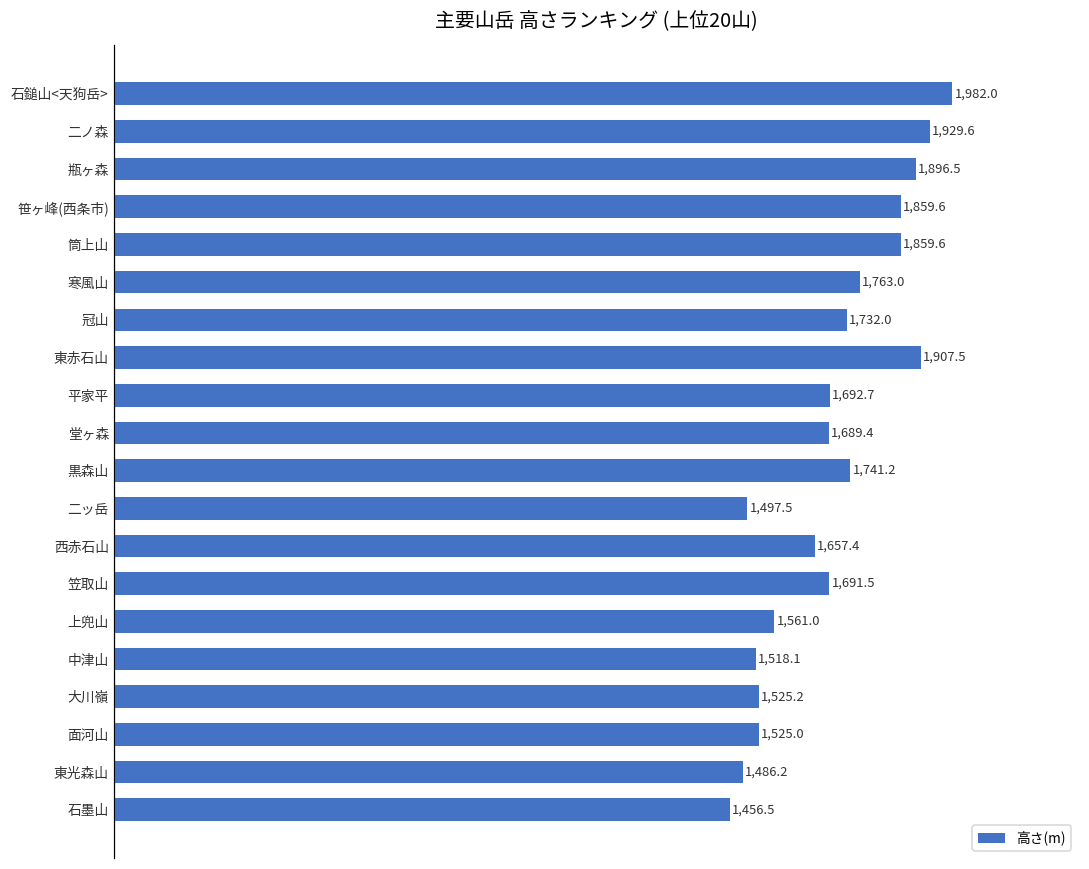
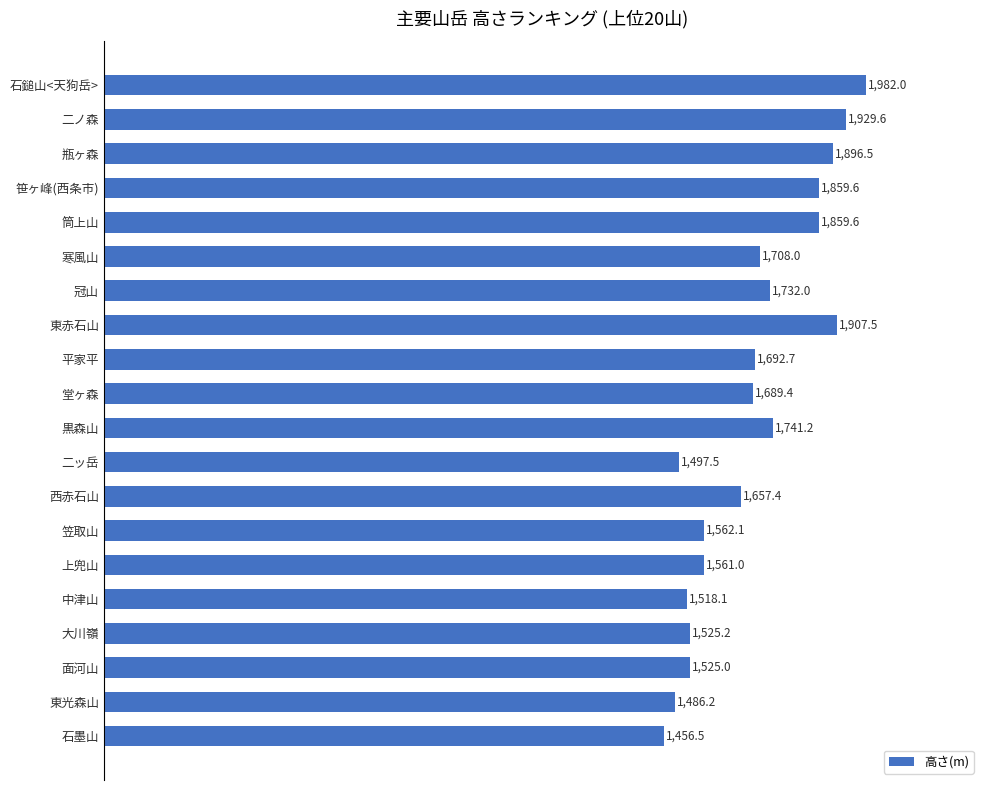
  {
    "石鎚山<天狗岳>": "1,982.0",
    "二ノ森": "1,929.6",
    "瓶ヶ森": "1,896.5",
    "笹ヶ峰(西条市)": "1,859.6",
    "筒上山": "1,859.6",
-   "寒風山": "1,763.0",
+   "寒風山": "1,708.0",
    "冠山": "1,732.0",
    "東赤石山": "1,907.5",
    "平家平": "1,692.7",
    "堂ヶ森": "1,689.4",
    "黒森山": "1,741.2",
    "二ッ岳": "1,497.5",
    "西赤石山": "1,657.4",
-   "笠取山": "1,691.5",
+   "笠取山": "1,562.1",
    "上兜山": "1,561.0",
    "中津山": "1,518.1",
    "大川嶺": "1,525.2",
    "面河山": "1,525.0",
    "東光森山": "1,486.2",
    "石墨山": "1,456.5"
  }
